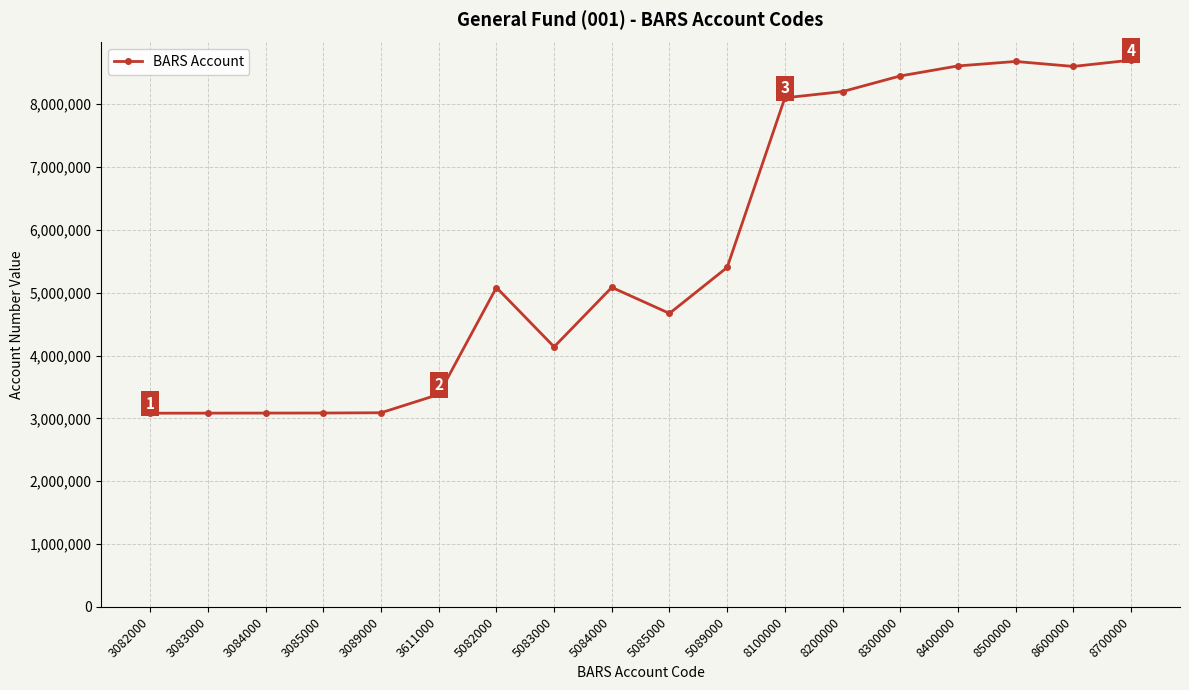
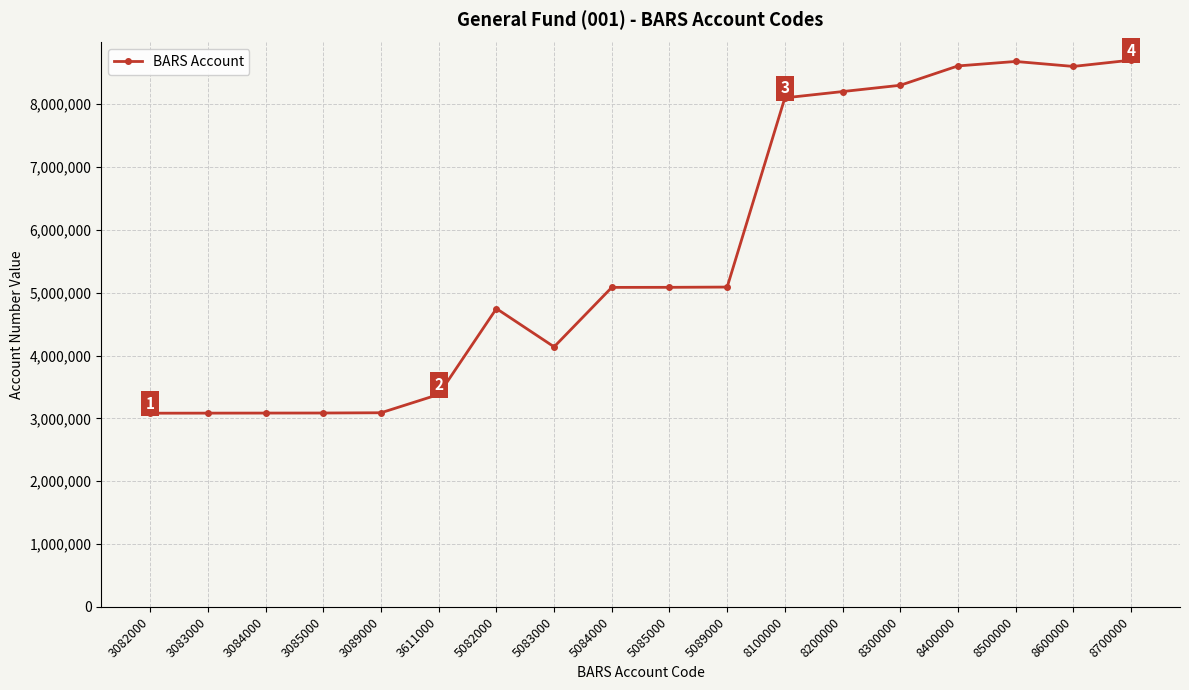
  {
    "3083000": "3,100,000",
    "3084000": "3,100,000",
    "3085000": "3,100,000",
    "3089000": "3,100,000",
-   "5082000": "5,100,000",
+   "5082000": "4,700,000",
    "5083000": "4,100,000",
    "5084000": "5,100,000",
-   "5085000": "4,700,000",
-   "5089000": "5,400,000",
+   "5085000": "5,100,000",
+   "5089000": "5,100,000",
    "8200000": "8,200,000",
-   "8300000": "8,400,000",
+   "8300000": "8,300,000",
    "8400000": "8,600,000",
    "8500000": "8,700,000",
    "8600000": "8,600,000"
  }
